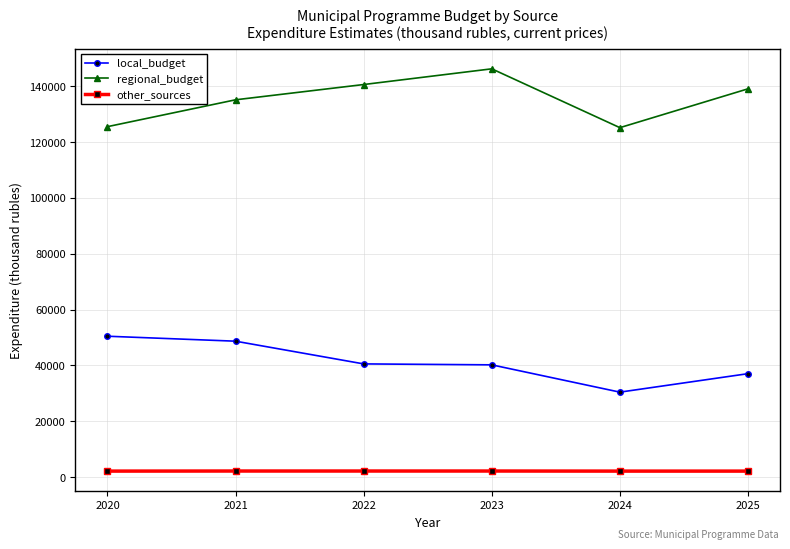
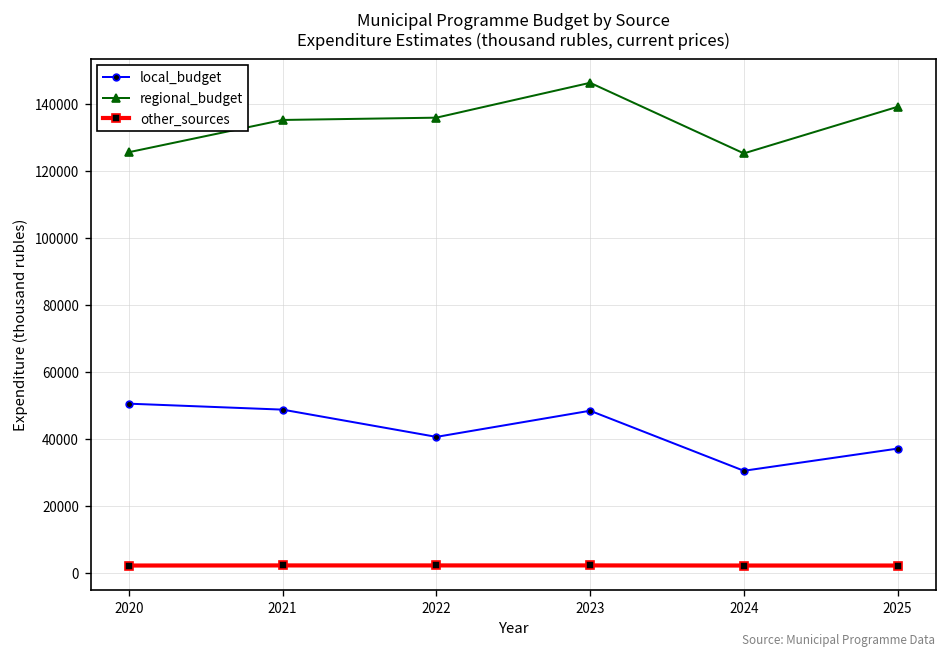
  {
    "local_budget": {
      "2020": 50000,
      "2021": 49000,
      "2022": 41000,
-     "2023": 40000,
+     "2023": 48000,
      "2024": 30000,
      "2025": 37000
    },
    "regional_budget": {
      "2020": 126000,
      "2021": 135000,
-     "2022": 141000,
+     "2022": 136000,
      "2023": 146000,
      "2024": 125000,
      "2025": 139000
    },
    "other_sources": {
      "2020": 2000,
      "2021": 2000,
      "2022": 2000,
      "2023": 2000,
      "2024": 2000,
      "2025": 2000
    }
  }
